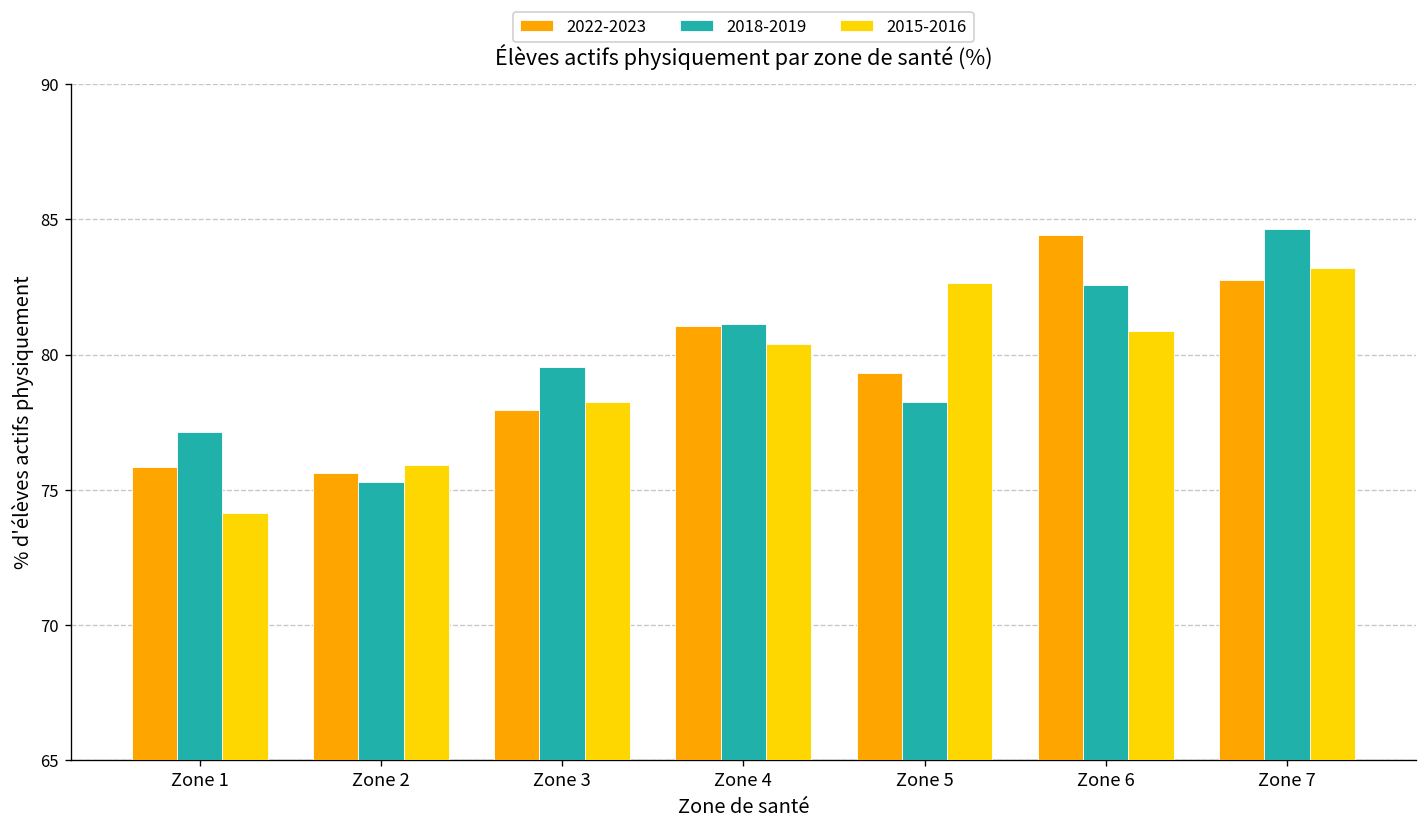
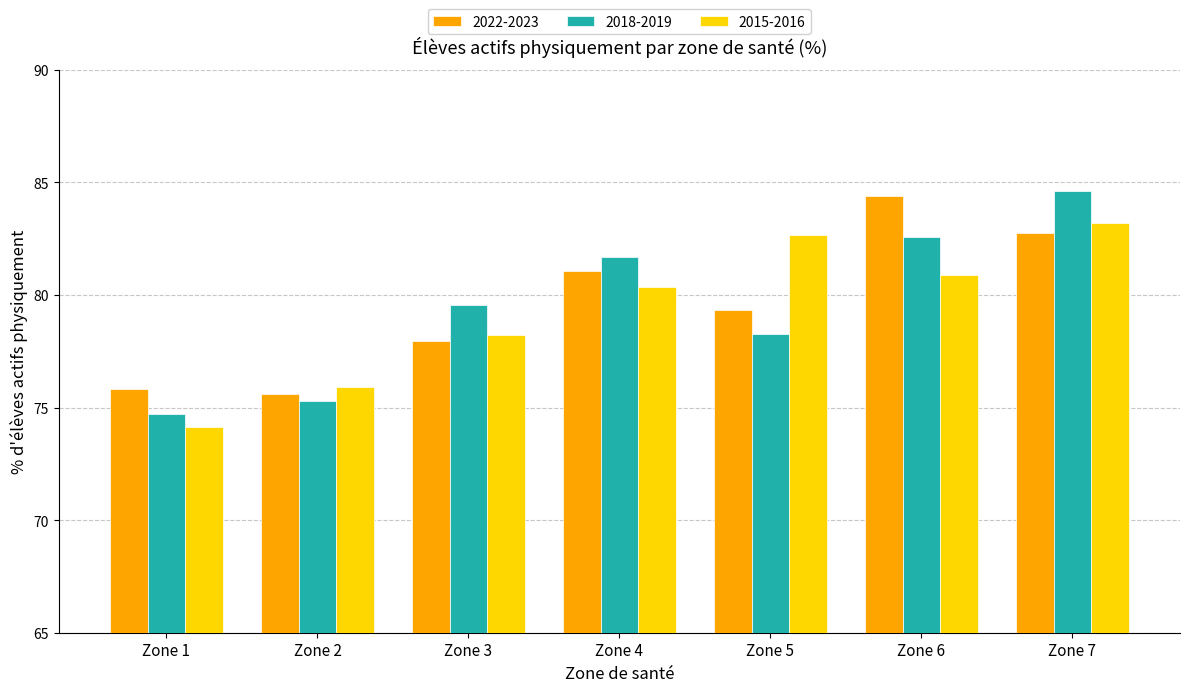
  {
    "2018-2019": {
-     "Zone 1": 77.1,
+     "Zone 1": 74.7,
      "Zone 2": 75.3,
      "Zone 3": 79.5,
-     "Zone 4": 81.1,
+     "Zone 4": 81.7,
      "Zone 5": 78.3,
      "Zone 6": 82.6,
      "Zone 7": 84.6
    }
  }
